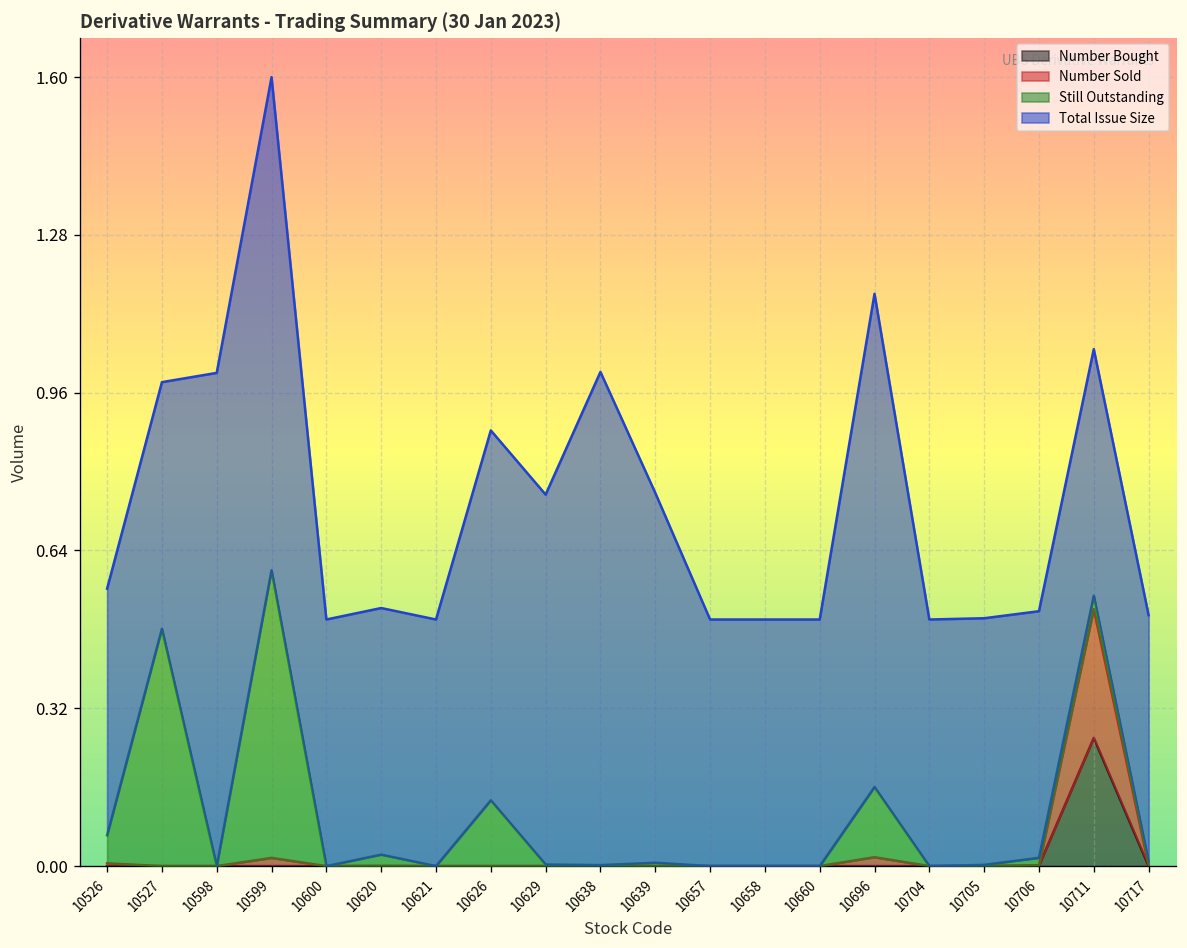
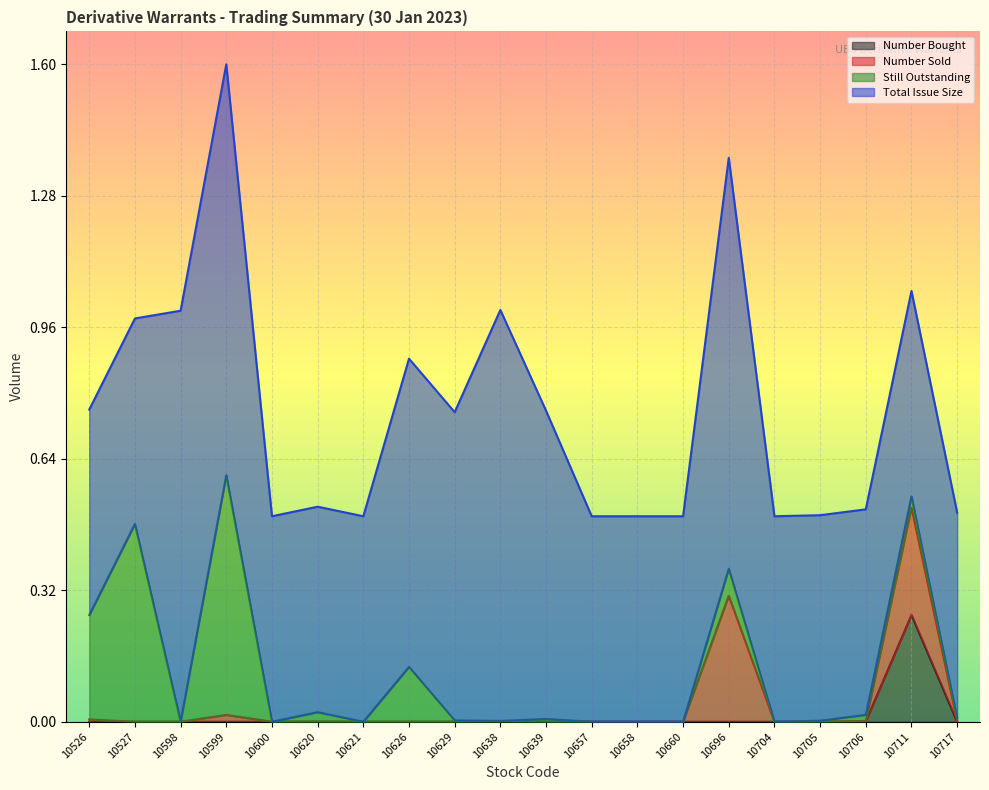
  {
    "Number Bought": {
      "10599": 0.00,
      "10696": 0.00,
      "10711": 0.26
    },
    "Number Sold": {
      "10599": 0.02,
-     "10696": 0.02,
+     "10696": 0.31,
      "10711": 0.26
    },
    "Still Outstanding": {
-     "10526": 0.06,
+     "10526": 0.25,
      "10527": 0.48,
      "10599": 0.58,
      "10620": 0.02,
      "10626": 0.13,
      "10639": 0.01,
-     "10696": 0.14,
+     "10696": 0.07,
      "10706": 0.02,
      "10711": 0.03,
      "10717": 0.01
    },
    "Total Issue Size": {
      "10526": 0.50,
      "10527": 0.50,
      "10598": 1.00,
      "10599": 1.00,
      "10600": 0.50,
      "10620": 0.50,
      "10621": 0.50,
      "10626": 0.75,
      "10629": 0.75,
      "10638": 1.00,
      "10639": 0.75,
      "10657": 0.50,
      "10658": 0.50,
      "10660": 0.50,
      "10696": 1.00,
      "10704": 0.50,
      "10705": 0.50,
      "10706": 0.50,
      "10711": 0.50,
      "10717": 0.50
    }
  }
